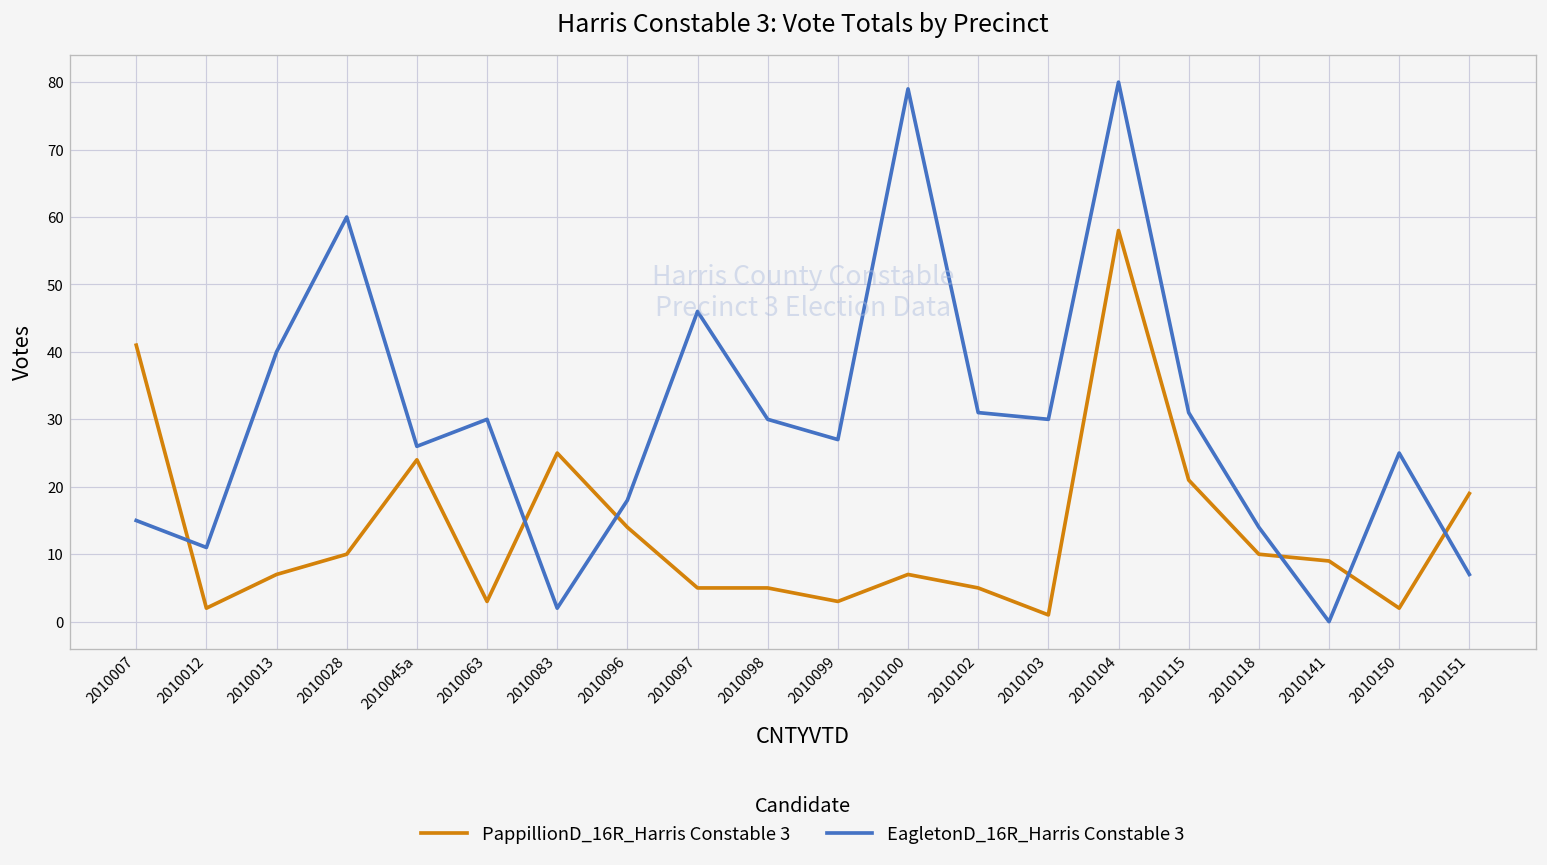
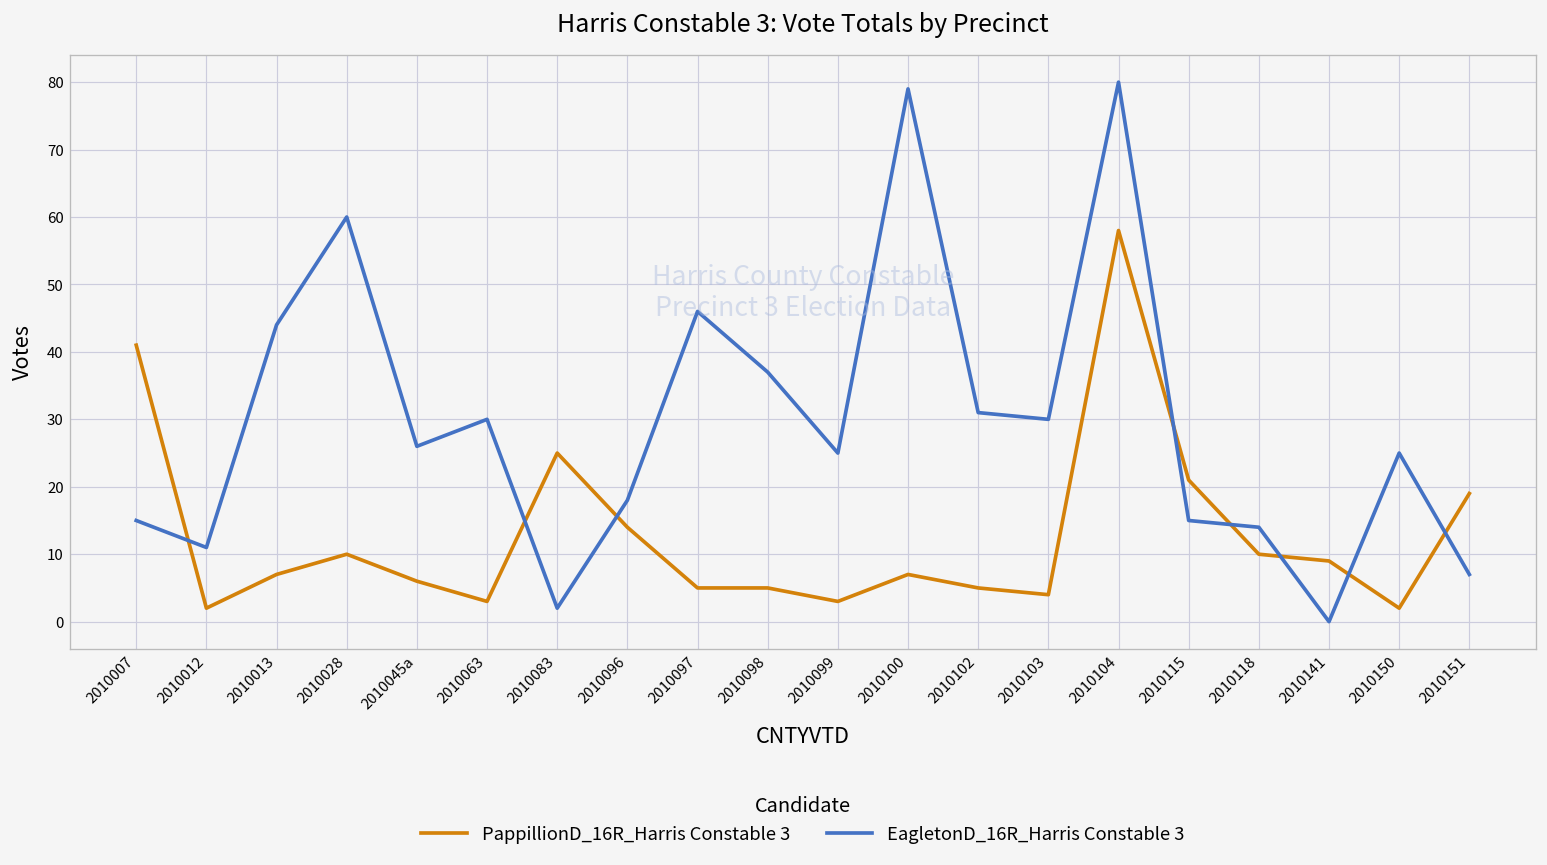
  {
    "PappillionD_16R_Harris Constable 3": {
      "2010007": 41,
      "2010012": 2,
      "2010013": 7,
      "2010028": 10,
-     "2010045a": 24,
+     "2010045a": 6,
      "2010063": 3,
      "2010083": 25,
      "2010096": 14,
      "2010097": 5,
      "2010098": 5,
      "2010099": 3,
      "2010100": 7,
      "2010102": 5,
-     "2010103": 1,
+     "2010103": 4,
      "2010104": 58,
      "2010115": 21,
      "2010118": 10,
      "2010141": 9,
      "2010150": 2,
      "2010151": 19
    },
    "EagletonD_16R_Harris Constable 3": {
      "2010007": 15,
      "2010012": 11,
-     "2010013": 40,
+     "2010013": 44,
      "2010028": 60,
      "2010045a": 26,
      "2010063": 30,
      "2010083": 2,
      "2010096": 18,
-     "2010098": 30,
-     "2010099": 27,
+     "2010098": 37,
+     "2010099": 25,
      "2010100": 79,
      "2010102": 31,
      "2010103": 30,
      "2010104": 80,
-     "2010115": 31,
+     "2010115": 15,
      "2010118": 14,
      "2010141": 0,
      "2010150": 25,
      "2010151": 7
    }
  }
